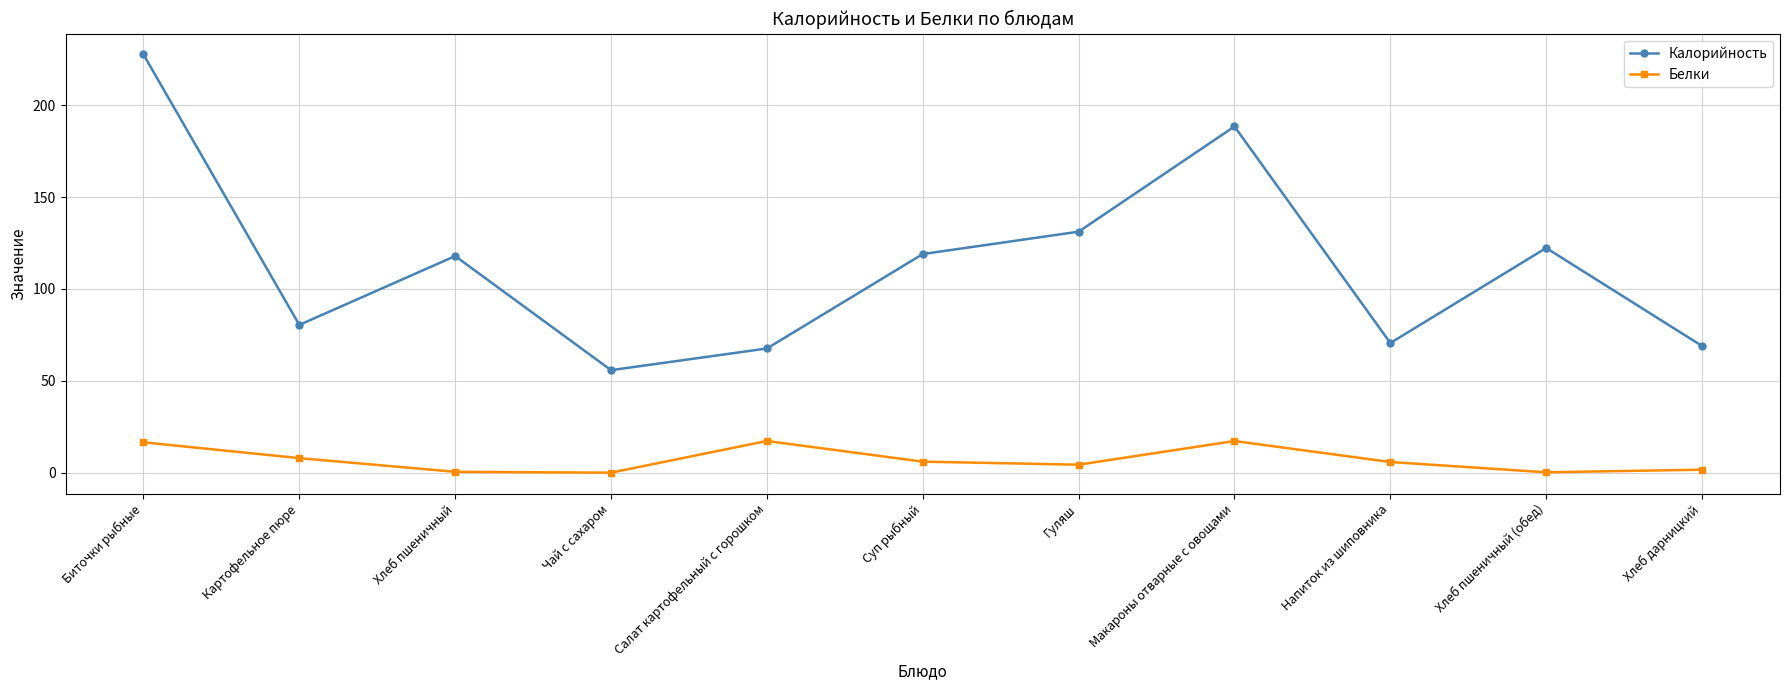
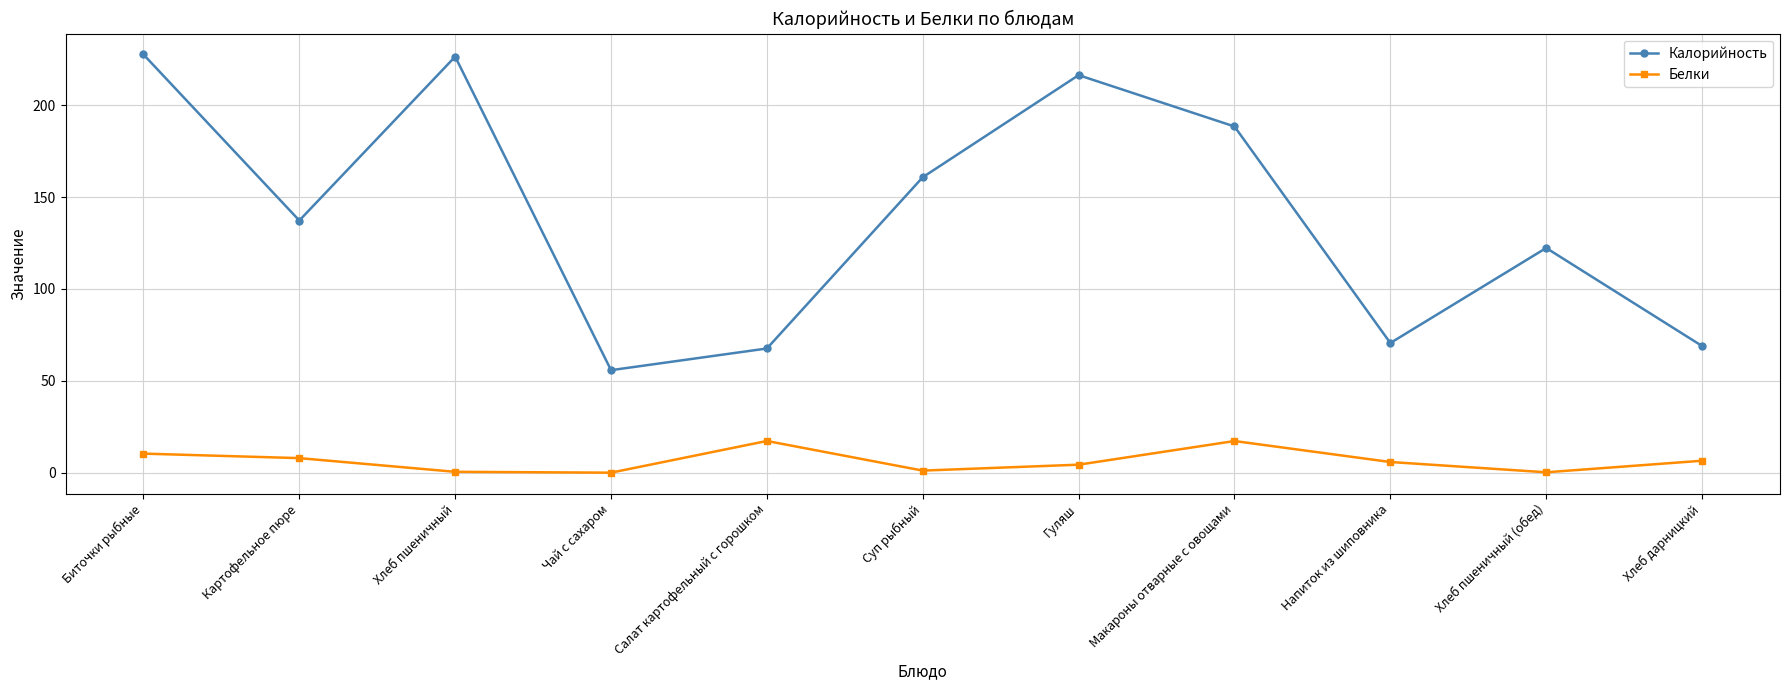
  {
    "Калорийность": {
      "Биточки рыбные": 228,
-     "Картофельное пюре": 80,
-     "Хлеб пшеничный": 118,
+     "Картофельное пюре": 137,
+     "Хлеб пшеничный": 226,
      "Чай с сахаром": 56,
      "Салат картофельный с горошком": 68,
-     "Суп рыбный": 119,
-     "Гуляш": 131,
+     "Суп рыбный": 161,
+     "Гуляш": 216,
      "Макароны отварные с овощами": 188,
      "Напиток из шиповника": 71,
      "Хлеб пшеничный (обед)": 122,
      "Хлеб дарницкий": 69
    },
    "Белки": {
-     "Биточки рыбные": 17,
+     "Биточки рыбные": 10,
      "Картофельное пюре": 8,
      "Хлеб пшеничный": 1,
      "Чай с сахаром": 0,
      "Салат картофельный с горошком": 17,
-     "Суп рыбный": 6,
+     "Суп рыбный": 1,
      "Гуляш": 4,
      "Макароны отварные с овощами": 17,
      "Напиток из шиповника": 6,
      "Хлеб пшеничный (обед)": 0,
-     "Хлеб дарницкий": 2
+     "Хлеб дарницкий": 7
    }
  }
